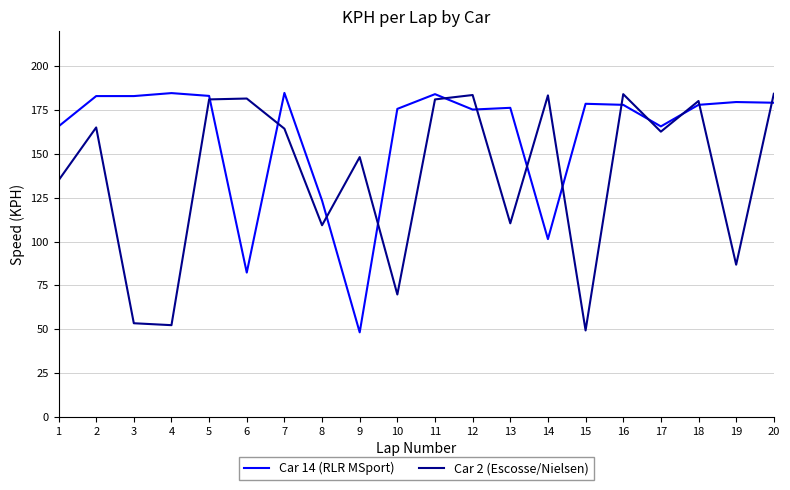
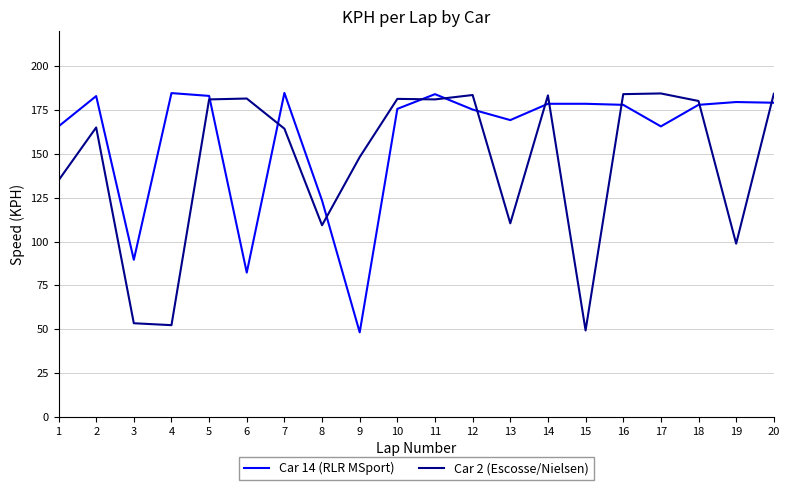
  {
    "Car 14 (RLR MSport)": {
      "1": 166,
      "2": 183,
-     "3": 183,
+     "3": 90,
      "4": 185,
      "5": 183,
      "6": 82,
      "7": 185,
      "8": 123,
      "9": 48,
      "10": 176,
      "11": 184,
      "12": 175,
-     "13": 176,
-     "14": 101,
+     "13": 169,
+     "14": 179,
      "15": 179,
      "16": 178,
      "17": 166,
      "18": 178,
      "19": 180,
      "20": 179
    },
    "Car 2 (Escosse/Nielsen)": {
      "1": 135,
      "2": 165,
      "3": 53,
      "4": 52,
      "5": 181,
      "6": 182,
      "7": 164,
      "8": 109,
      "9": 148,
-     "10": 70,
+     "10": 181,
      "11": 181,
      "12": 184,
      "13": 110,
      "14": 183,
      "15": 49,
      "16": 184,
-     "17": 163,
+     "17": 185,
      "18": 180,
-     "19": 87,
+     "19": 99,
      "20": 184
    }
  }
